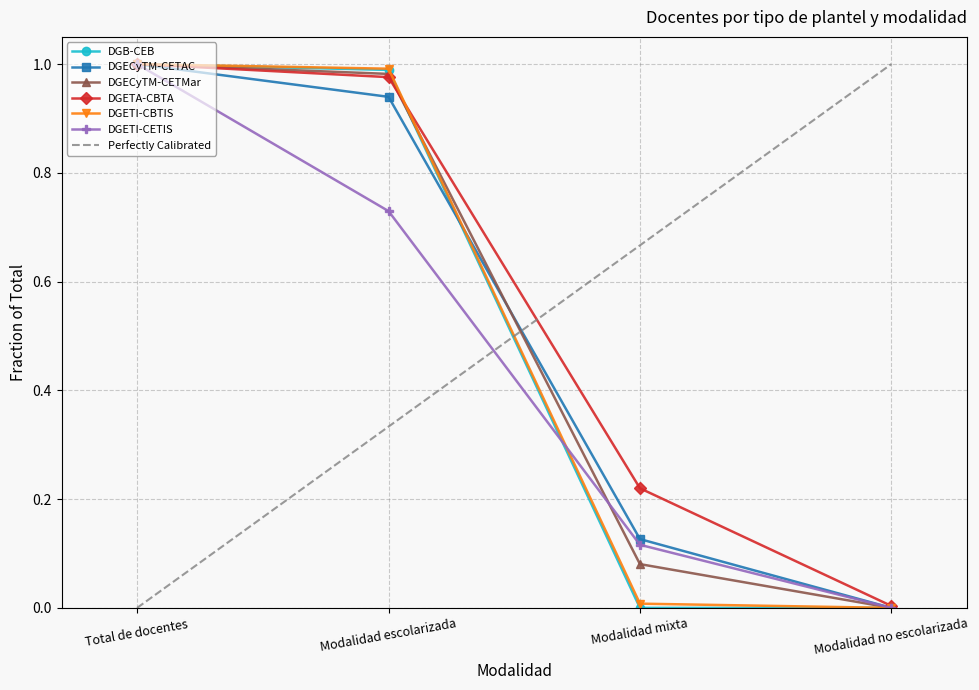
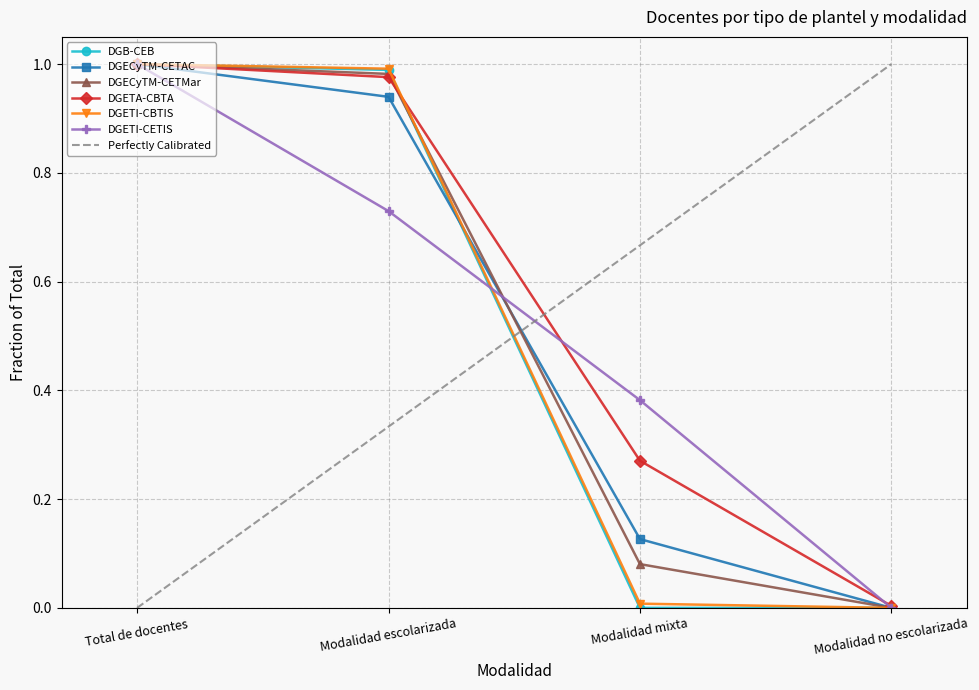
  {
    "DGB-CEB": {
      "Modalidad mixta": 0.00
    },
    "DGECyTM-CETAC": {
      "Modalidad escolarizada": 0.94,
      "Modalidad mixta": 0.13
    },
    "DGECyTM-CETMar": {
      "Modalidad escolarizada": 0.98,
      "Modalidad mixta": 0.08
    },
    "DGETA-CBTA": {
      "Modalidad escolarizada": 0.98,
-     "Modalidad mixta": 0.22
+     "Modalidad mixta": 0.27
    },
    "DGETI-CBTIS": {
      "Modalidad mixta": 0.01
    },
    "DGETI-CETIS": {
      "Modalidad escolarizada": 0.73,
-     "Modalidad mixta": 0.12
+     "Modalidad mixta": 0.38
    },
    "Perfectly Calibrated": {
      "Total de docentes": 0.00,
      "Modalidad no escolarizada": 1.00
    }
  }
